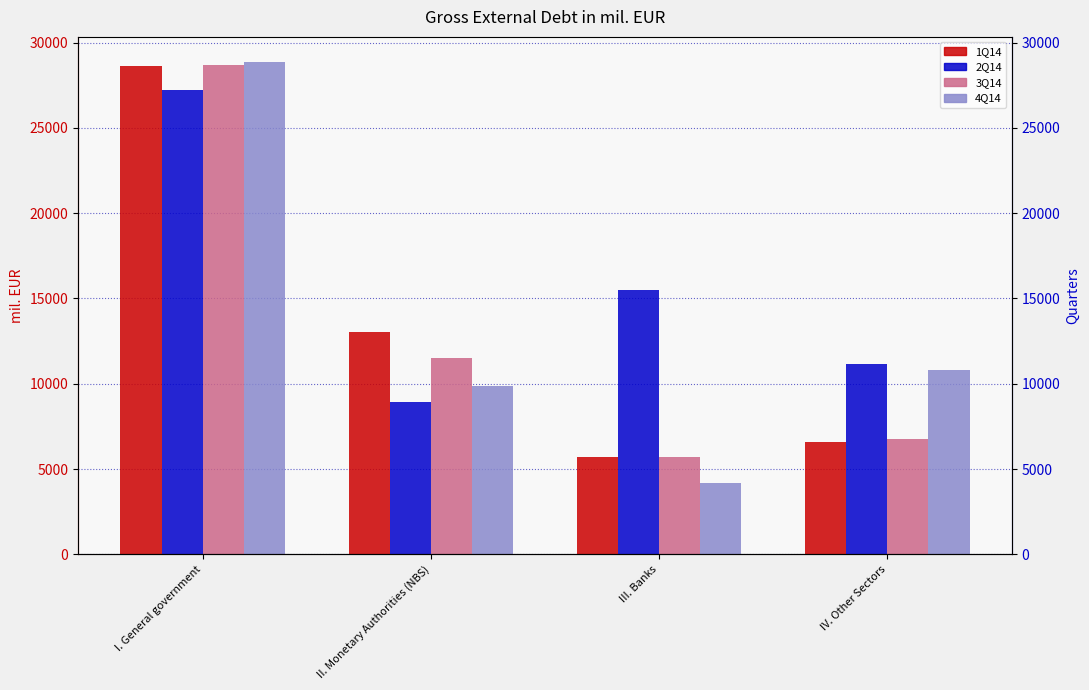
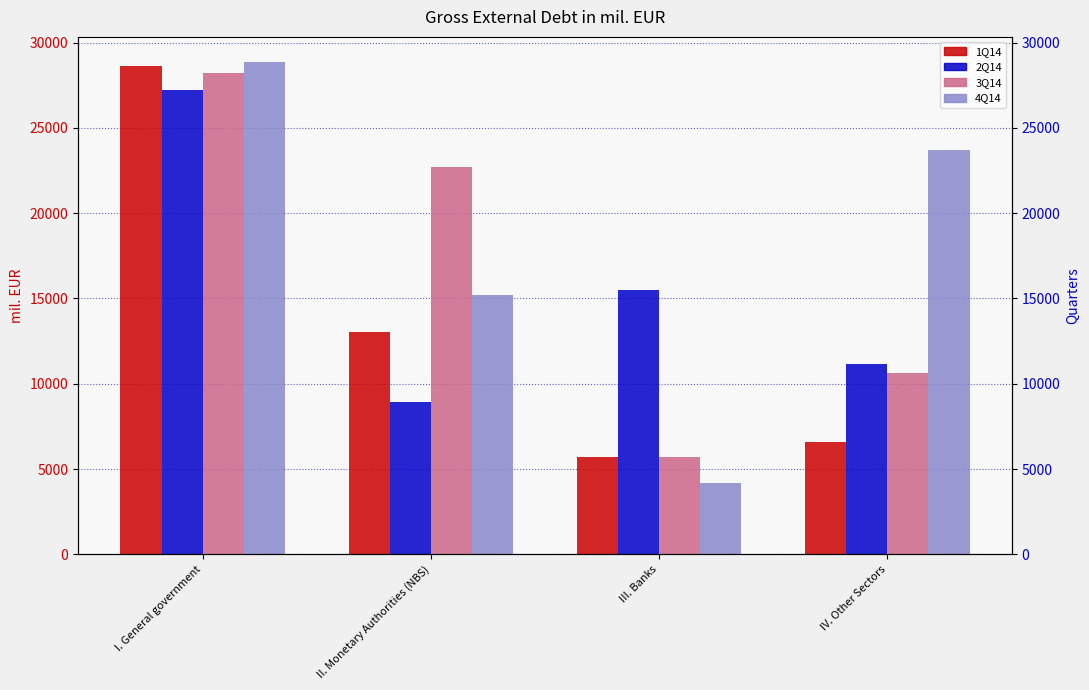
  {
    "1Q14": {
      "I. General government": 28600,
      "II. Monetary Authorities (NBS)": 13000,
      "III. Banks": 5700,
      "IV. Other Sectors": 6600
    },
    "2Q14": {
      "I. General government": 27200,
      "II. Monetary Authorities (NBS)": 8900,
      "III. Banks": 15500,
      "IV. Other Sectors": 11200
    },
    "3Q14": {
-     "I. General government": 28700,
-     "II. Monetary Authorities (NBS)": 11500,
+     "I. General government": 28200,
+     "II. Monetary Authorities (NBS)": 22700,
      "III. Banks": 5700,
-     "IV. Other Sectors": 6700
+     "IV. Other Sectors": 10600
    },
    "4Q14": {
      "I. General government": 28900,
-     "II. Monetary Authorities (NBS)": 9900,
+     "II. Monetary Authorities (NBS)": 15200,
      "III. Banks": 4200,
-     "IV. Other Sectors": 10800
+     "IV. Other Sectors": 23700
    }
  }
